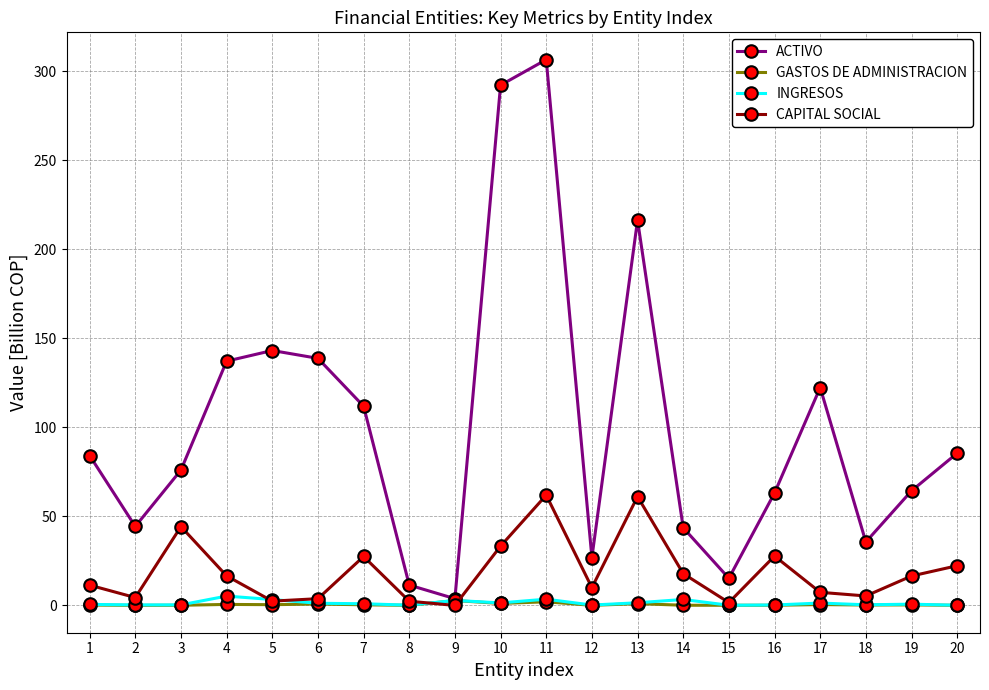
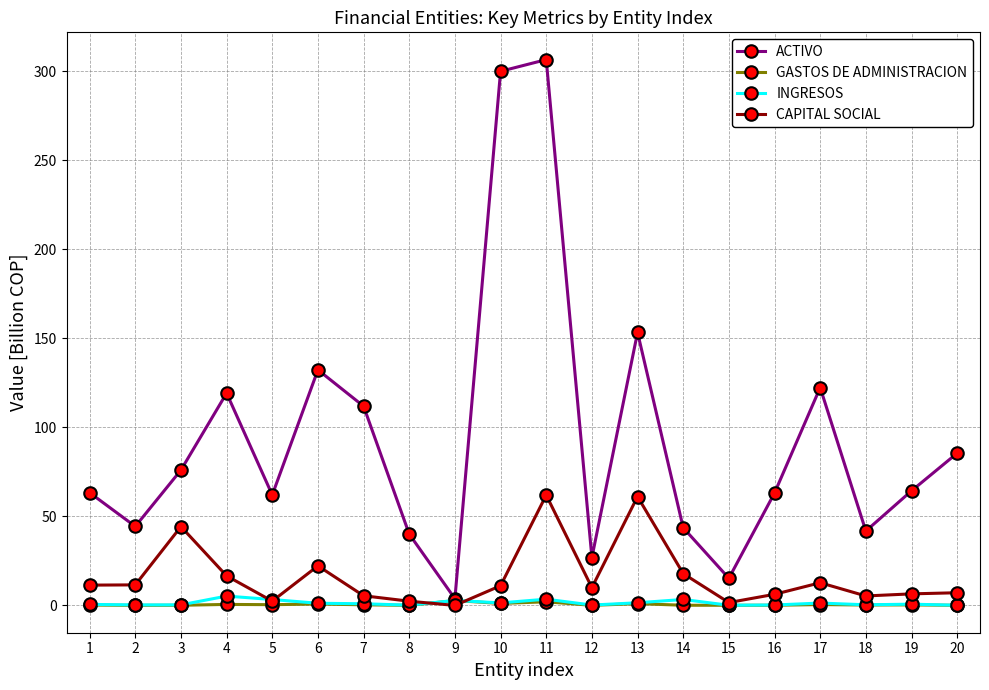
  {
    "ACTIVO": {
-     "1": 84,
+     "1": 63,
      "2": 44,
      "3": 76,
-     "4": 137,
-     "5": 143,
-     "6": 139,
+     "4": 119,
+     "5": 62,
+     "6": 132,
      "7": 112,
-     "8": 11,
-     "10": 292,
+     "8": 40,
+     "10": 300,
      "11": 307,
      "12": 27,
-     "13": 216,
+     "13": 153,
      "14": 44,
      "15": 15,
      "16": 63,
      "17": 122,
-     "18": 36,
+     "18": 42,
      "19": 64,
      "20": 86
    },
    "GASTOS DE ADMINISTRACION": {
      "4": 1,
      "5": 0,
      "11": 2,
      "14": 0
    },
    "INGRESOS": {
      "4": 5,
      "11": 4,
      "14": 3
    },
    "CAPITAL SOCIAL": {
      "1": 11,
-     "2": 4,
+     "2": 12,
      "3": 44,
      "4": 17,
-     "6": 4,
-     "7": 27,
+     "6": 22,
+     "7": 5,
      "8": 2,
      "9": 0,
-     "10": 33,
+     "10": 11,
      "11": 62,
      "12": 10,
      "13": 61,
      "14": 18,
      "15": 2,
-     "16": 28,
-     "17": 7,
+     "16": 6,
+     "17": 13,
      "18": 5,
-     "19": 17,
-     "20": 22
+     "19": 6,
+     "20": 7
    }
  }
